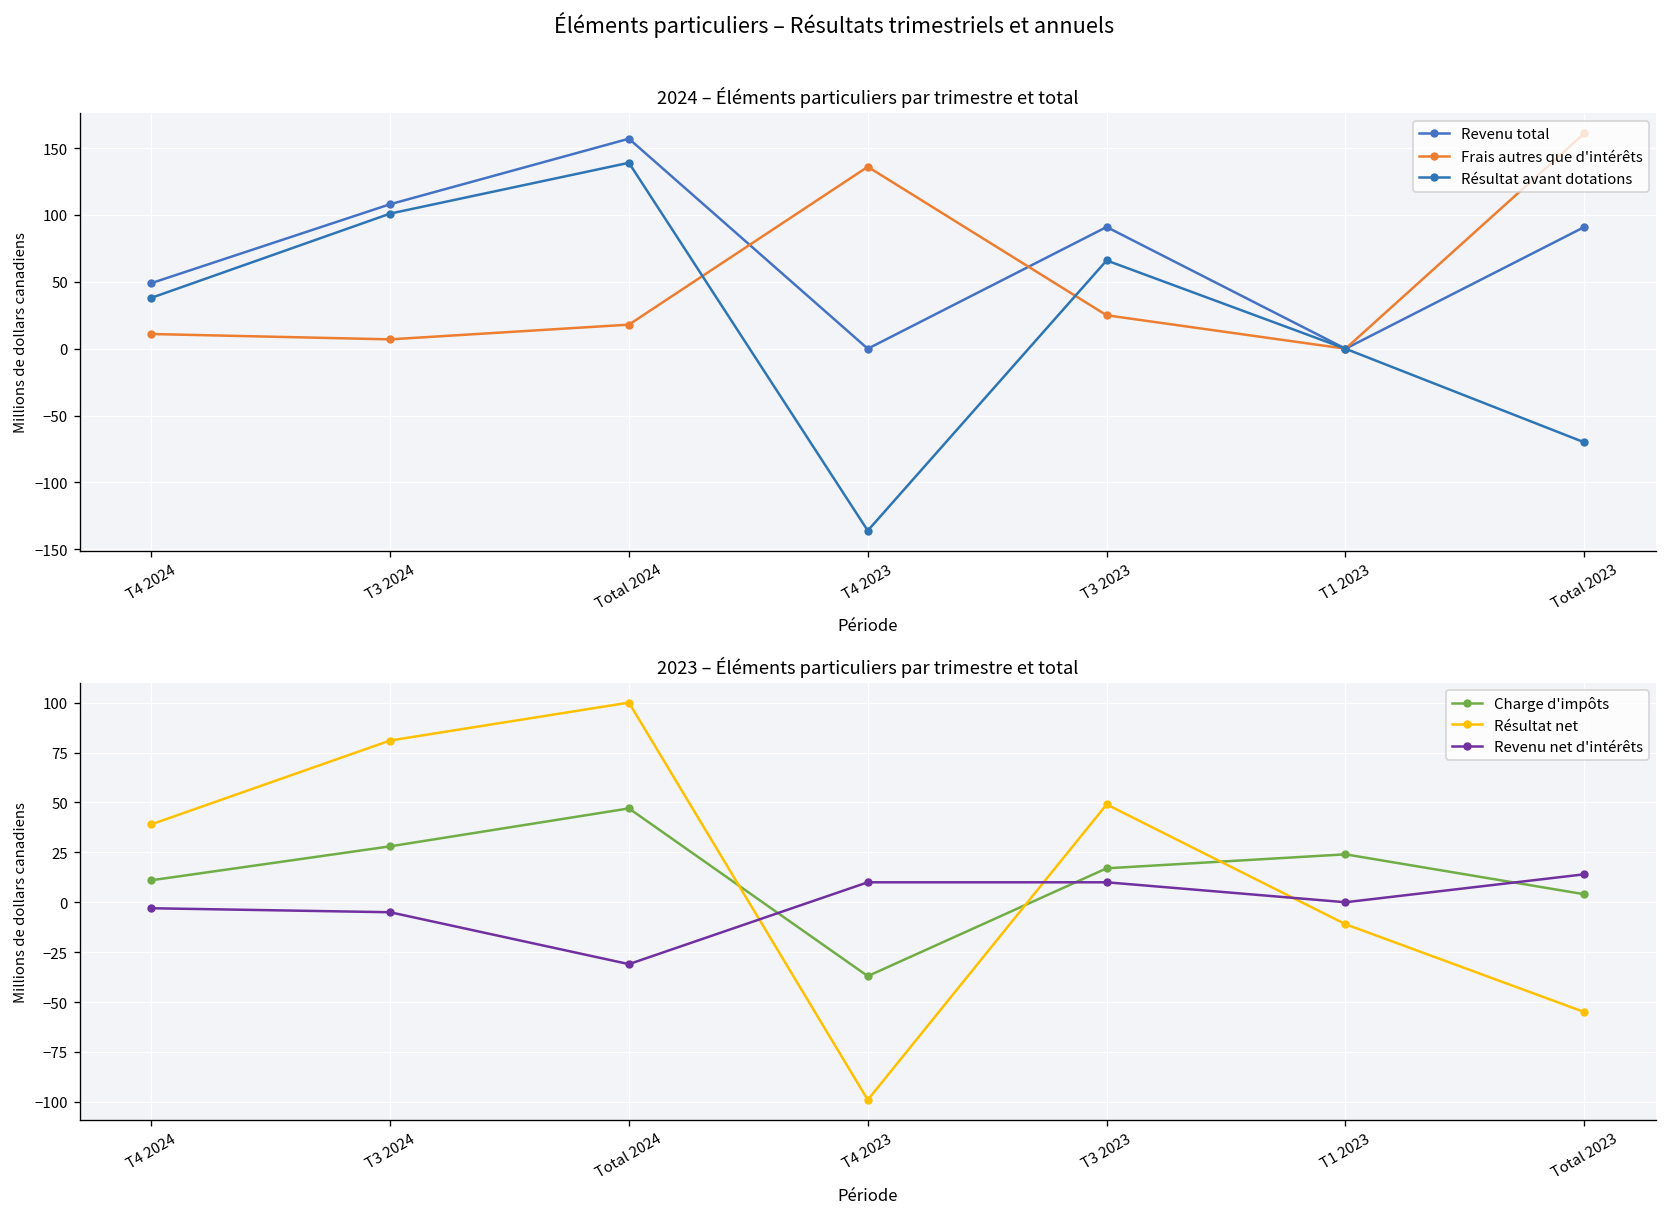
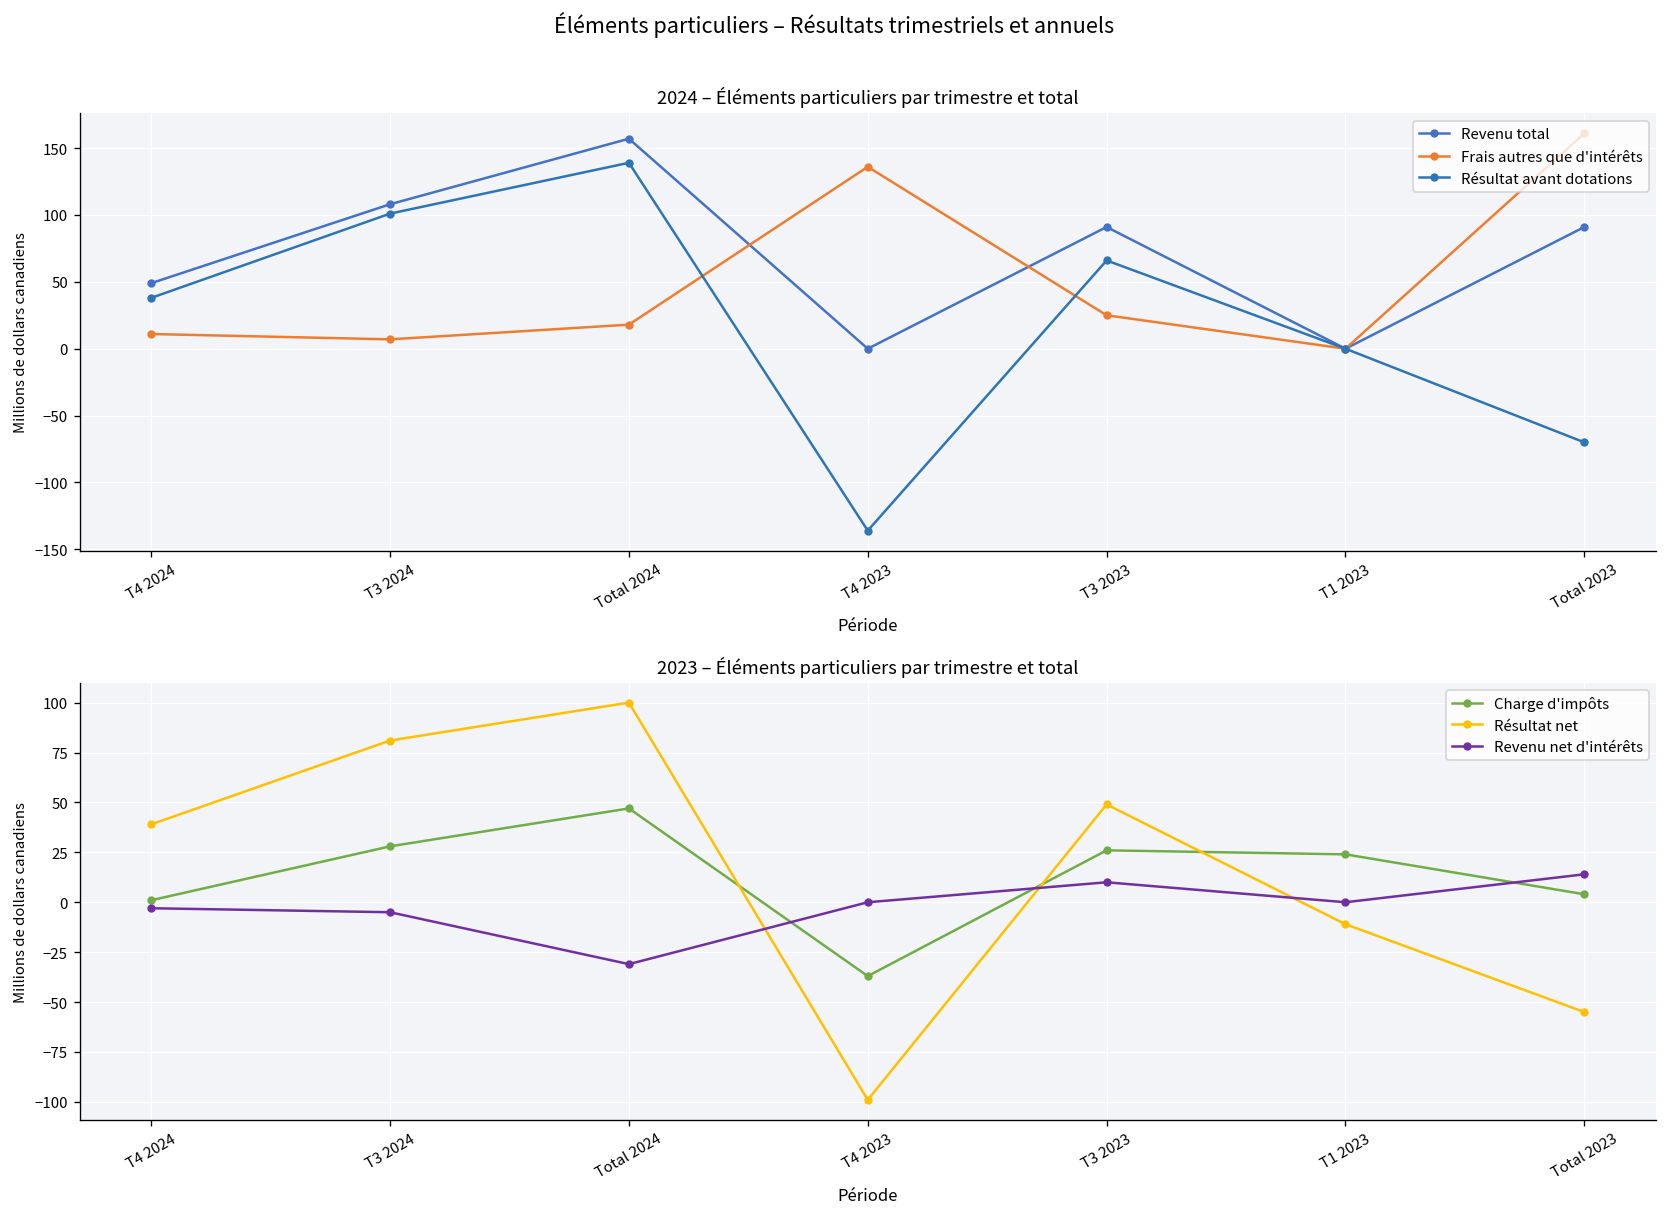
  {
    "2024 – Éléments particuliers par trimestre et total": {
      "Frais autres que d'intérêts": {
        "T4 2024": 11,
        "T3 2024": 7,
        "Total 2024": 18,
        "T4 2023": 136,
        "T3 2023": 25
      }
    },
    "2023 – Éléments particuliers par trimestre et total": {
      "Charge d'impôts": {
-       "T4 2024": 11,
+       "T4 2024": 1,
        "T3 2024": 28,
        "Total 2024": 47,
        "T4 2023": -37,
-       "T3 2023": 17,
+       "T3 2023": 26,
        "T1 2023": 24,
        "Total 2023": 4
      },
      "Résultat net": {
        "T4 2024": 39,
        "T3 2024": 81,
        "Total 2024": 100,
        "T4 2023": -99,
        "T3 2023": 49,
        "T1 2023": -11,
        "Total 2023": -55
      },
      "Revenu net d'intérêts": {
        "T4 2024": -3,
        "T3 2024": -5,
        "Total 2024": -31,
-       "T4 2023": 10,
+       "T4 2023": 0,
        "T3 2023": 10,
        "T1 2023": 0,
        "Total 2023": 14
      }
    }
  }
